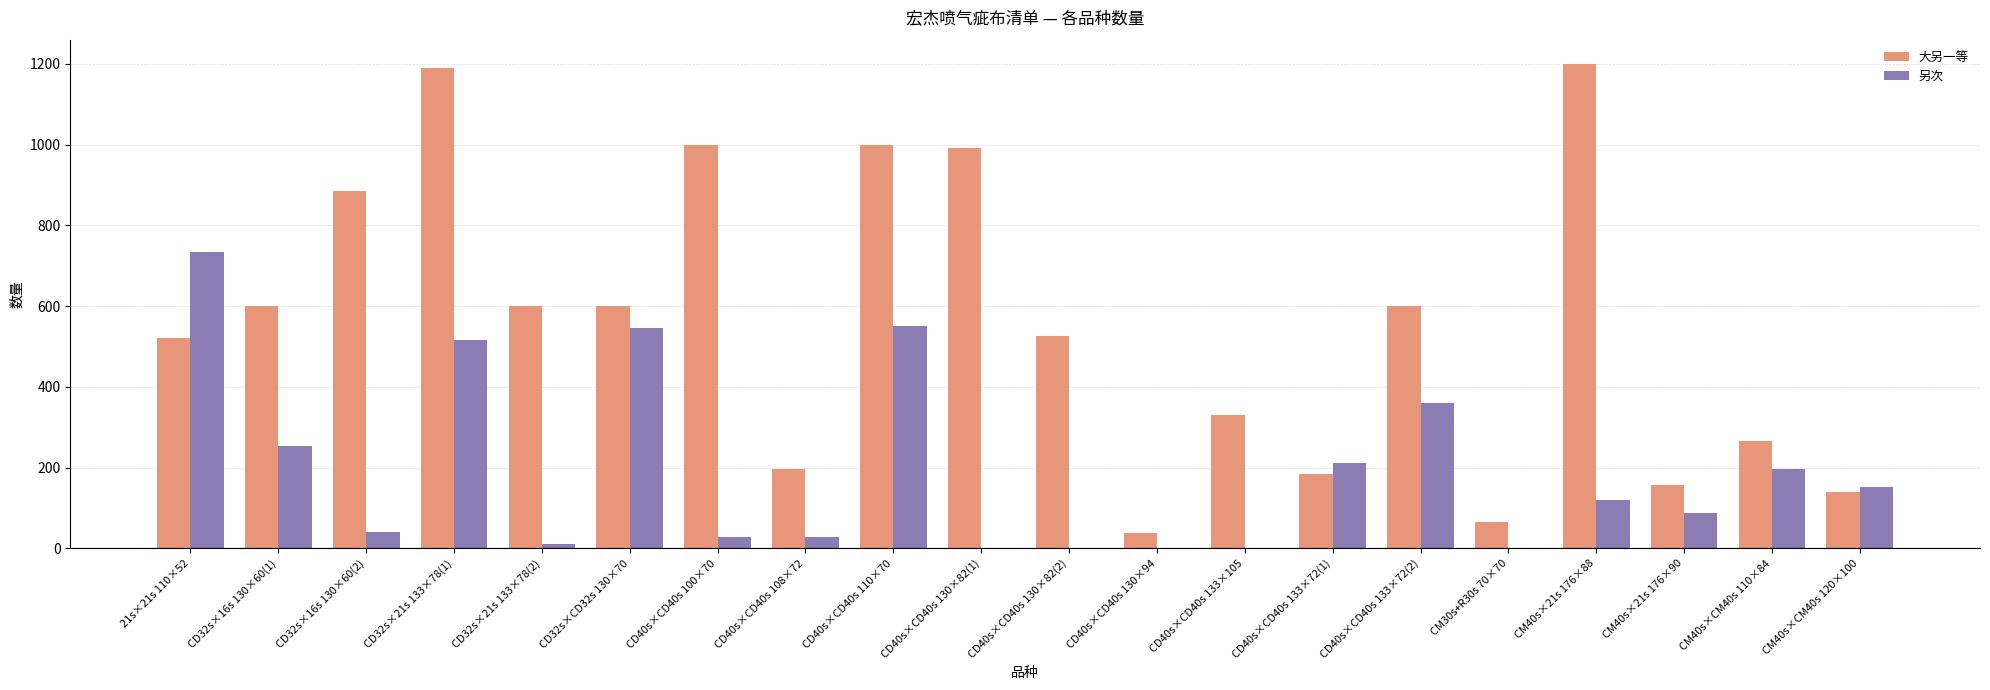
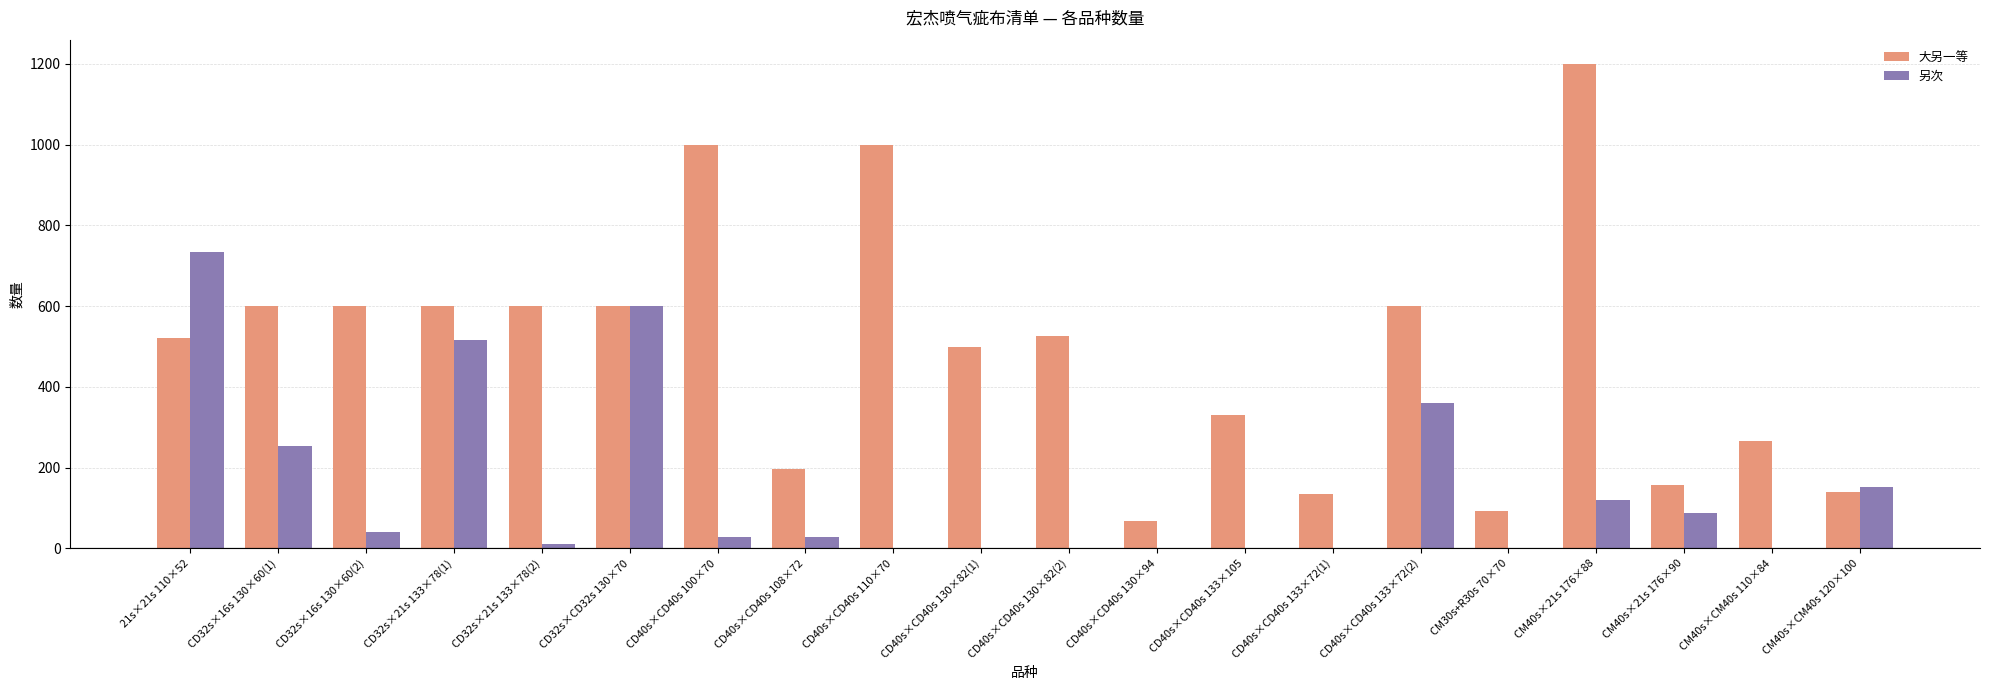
  {
    "大另一等": {
      "21s×21s 110×52": 520,
      "CD32s×16s 130×60(1)": 600,
-     "CD32s×16s 130×60(2)": 890,
-     "CD32s×21s 133×78(1)": 1190,
+     "CD32s×16s 130×60(2)": 600,
+     "CD32s×21s 133×78(1)": 600,
      "CD32s×21s 133×78(2)": 600,
      "CD32s×CD32s 130×70": 600,
      "CD40s×CD40s 100×70": 1000,
      "CD40s×CD40s 108×72": 200,
      "CD40s×CD40s 110×70": 1000,
-     "CD40s×CD40s 130×82(1)": 990,
+     "CD40s×CD40s 130×82(1)": 500,
      "CD40s×CD40s 130×82(2)": 530,
-     "CD40s×CD40s 130×94": 40,
+     "CD40s×CD40s 130×94": 70,
      "CD40s×CD40s 133×105": 330,
-     "CD40s×CD40s 133×72(1)": 190,
+     "CD40s×CD40s 133×72(1)": 140,
      "CD40s×CD40s 133×72(2)": 600,
-     "CM30s+R30s 70×70": 70,
+     "CM30s+R30s 70×70": 90,
      "CM40s×21s 176×88": 1200,
      "CM40s×21s 176×90": 160,
      "CM40s×CM40s 110×84": 270,
      "CM40s×CM40s 120×100": 140
    },
    "另次": {
      "21s×21s 110×52": 740,
      "CD32s×16s 130×60(1)": 250,
      "CD32s×16s 130×60(2)": 40,
      "CD32s×21s 133×78(1)": 520,
      "CD32s×21s 133×78(2)": 10,
-     "CD32s×CD32s 130×70": 550,
+     "CD32s×CD32s 130×70": 600,
      "CD40s×CD40s 100×70": 30,
      "CD40s×CD40s 108×72": 30,
-     "CD40s×CD40s 110×70": 550,
+     "CD40s×CD40s 110×70": 0,
      "CD40s×CD40s 130×82(1)": 0,
      "CD40s×CD40s 130×82(2)": 0,
      "CD40s×CD40s 130×94": 0,
      "CD40s×CD40s 133×105": 0,
-     "CD40s×CD40s 133×72(1)": 210,
+     "CD40s×CD40s 133×72(1)": 0,
      "CD40s×CD40s 133×72(2)": 360,
      "CM30s+R30s 70×70": 0,
      "CM40s×21s 176×88": 120,
      "CM40s×21s 176×90": 90,
-     "CM40s×CM40s 110×84": 200,
+     "CM40s×CM40s 110×84": 0,
      "CM40s×CM40s 120×100": 150
    }
  }
